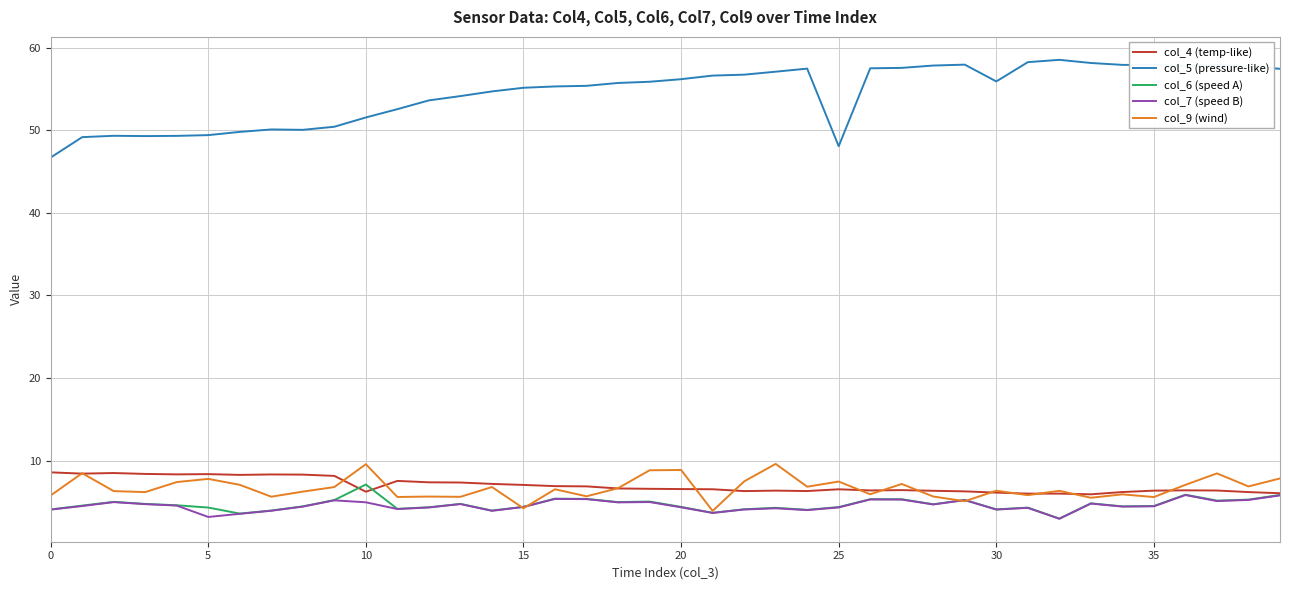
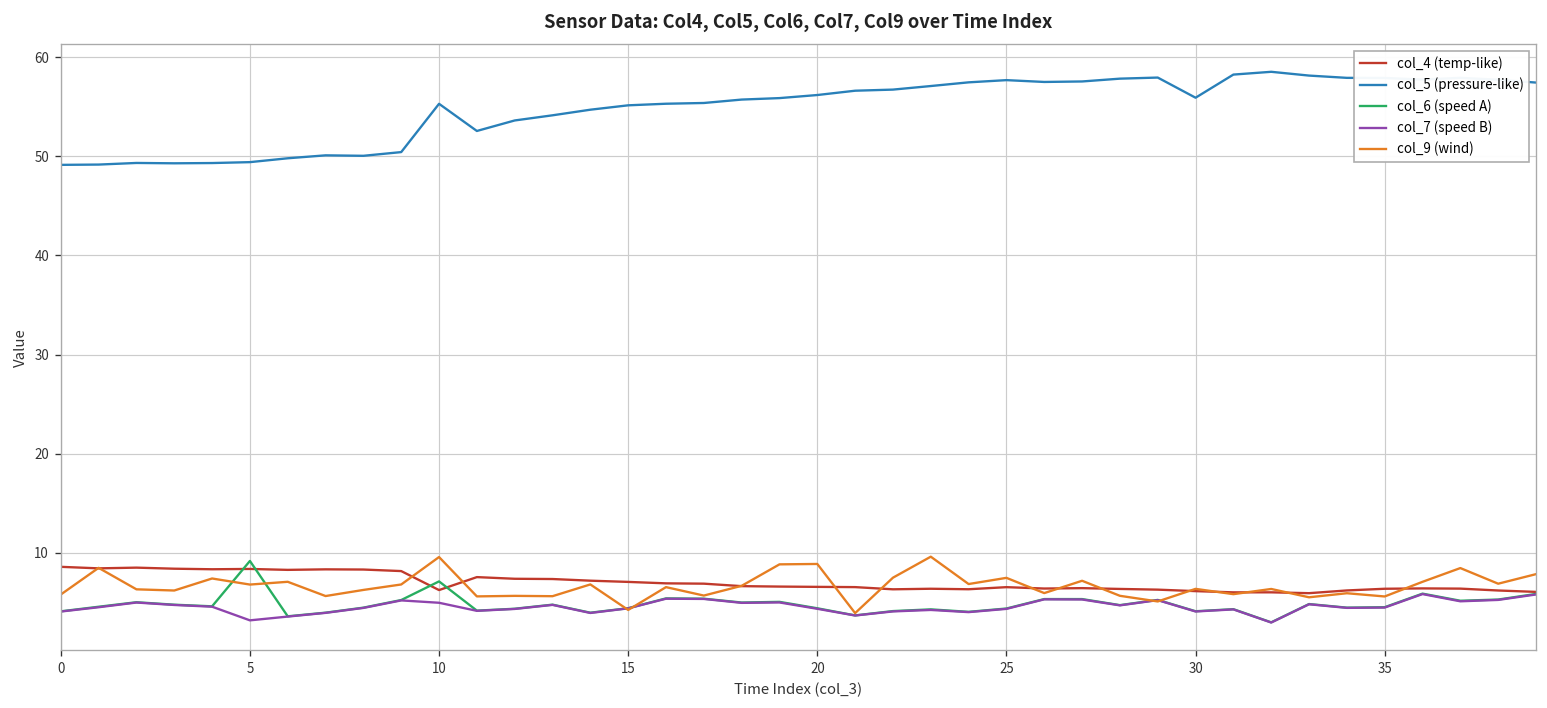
  {
    "col_4 (temp-like)": {
      "0": 9,
      "5": 8,
      "10": 6,
      "15": 7,
      "20": 7,
      "25": 7,
      "35": 6
    },
    "col_5 (pressure-like)": {
-     "0": 47,
+     "0": 49,
      "5": 49,
-     "10": 52,
+     "10": 55,
      "15": 55,
      "20": 56,
-     "25": 48,
+     "25": 58,
      "30": 56
    },
    "col_6 (speed A)": {
-     "5": 4,
+     "5": 9,
      "10": 7
    },
    "col_7 (speed B)": {
      "5": 3,
      "10": 5
    },
    "col_9 (wind)": {
      "0": 6,
-     "5": 8,
+     "5": 7,
      "10": 10,
      "20": 9,
      "25": 7,
      "35": 6
    }
  }
